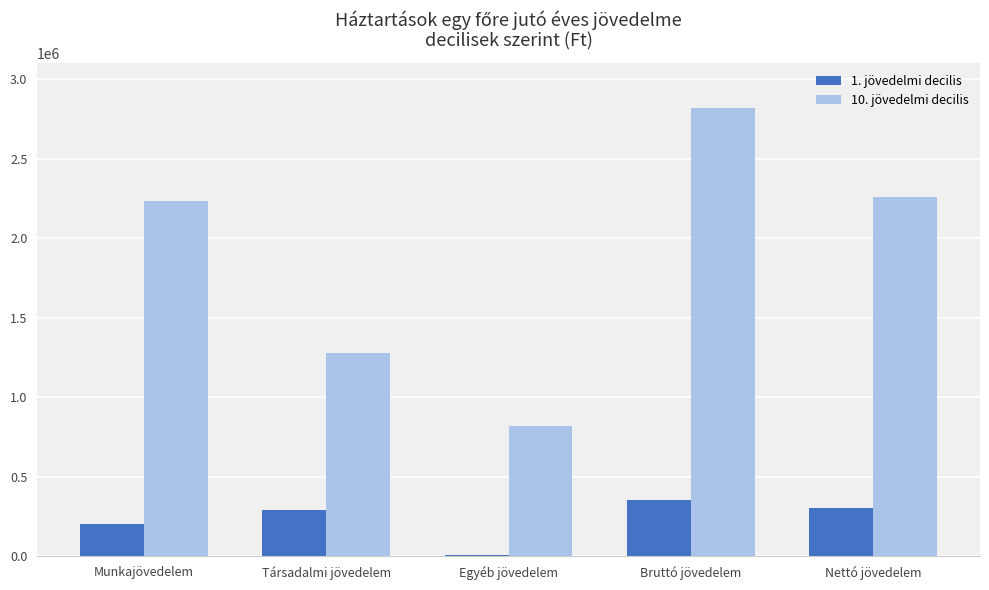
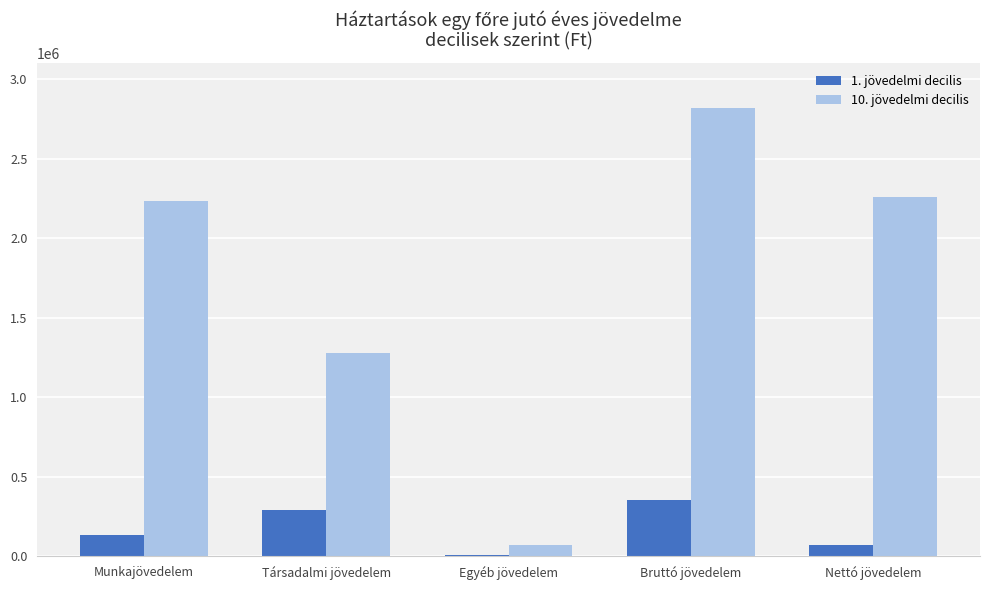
  {
    "1. jövedelmi decilis": {
-     "Munkajövedelem": 200000,
+     "Munkajövedelem": 130000,
      "Társadalmi jövedelem": 290000,
      "Bruttó jövedelem": 350000,
-     "Nettó jövedelem": 300000
+     "Nettó jövedelem": 70000
    },
    "10. jövedelmi decilis": {
      "Munkajövedelem": 2240000,
      "Társadalmi jövedelem": 1280000,
-     "Egyéb jövedelem": 820000,
+     "Egyéb jövedelem": 70000,
      "Bruttó jövedelem": 2820000,
      "Nettó jövedelem": 2260000
    }
  }
